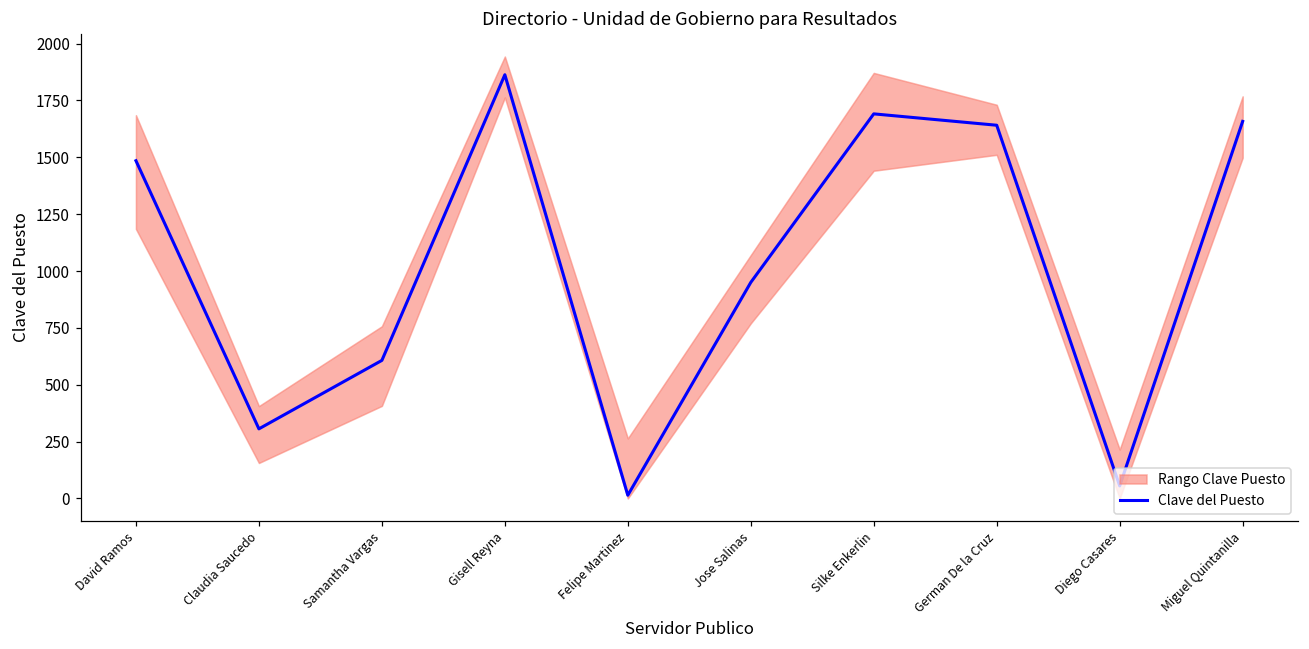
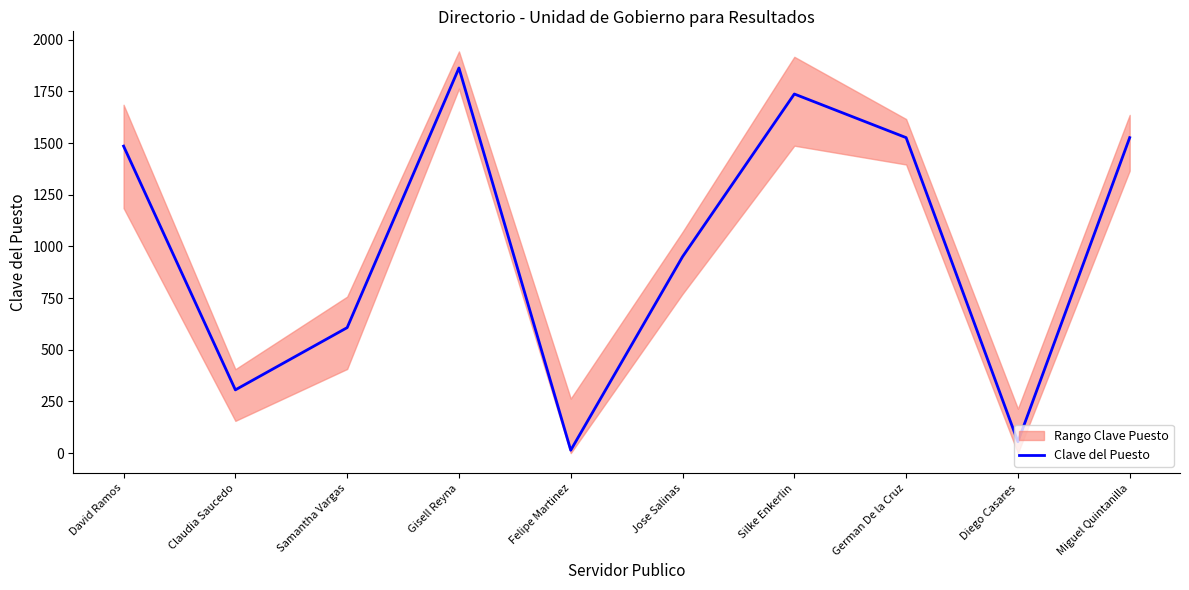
  {
    "Clave del Puesto": {
      "David Ramos": 1490,
      "Claudia Saucedo": 310,
      "Samantha Vargas": 610,
      "Gisell Reyna": 1860,
      "Felipe Martinez": 10,
      "Jose Salinas": 950,
-     "Silke Enkerlin": 1690,
-     "German De la Cruz": 1640,
-     "Miguel Quintanilla": 1660
+     "Silke Enkerlin": 1740,
+     "German De la Cruz": 1530,
+     "Miguel Quintanilla": 1530
    },
    "Rango Clave Puesto": {
      "Felipe Martinez": 260,
      "Diego Casares": 220
    }
  }
